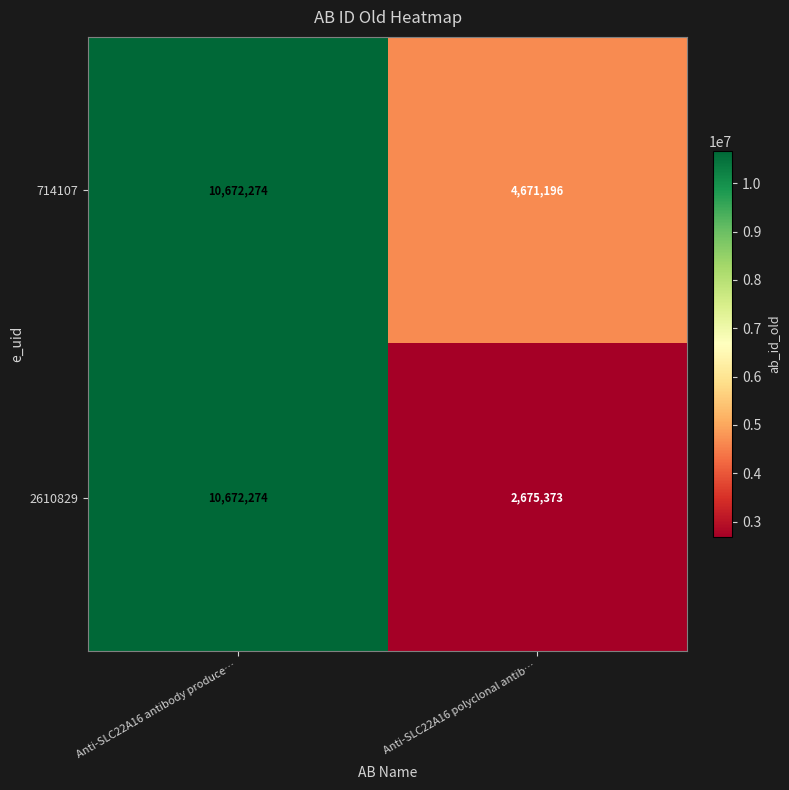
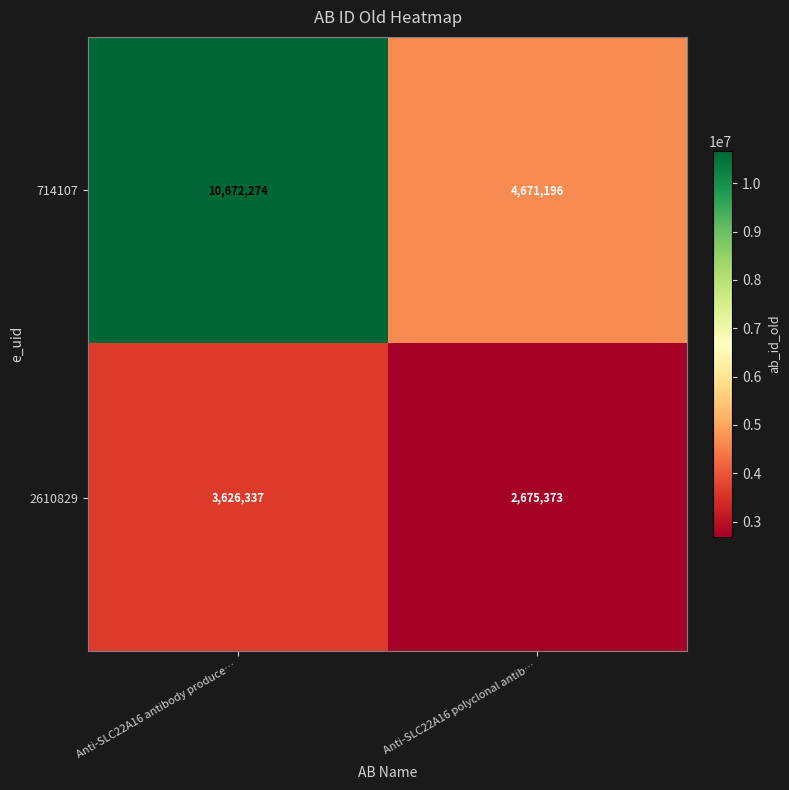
  {
    "714107": {
      "Anti-SLC22A16 antibody produce…": "10,672,274",
      "Anti-SLC22A16 polyclonal antib…": "4,671,196"
    },
    "2610829": {
-     "Anti-SLC22A16 antibody produce…": "10,672,274",
+     "Anti-SLC22A16 antibody produce…": "3,626,337",
      "Anti-SLC22A16 polyclonal antib…": "2,675,373"
    }
  }
